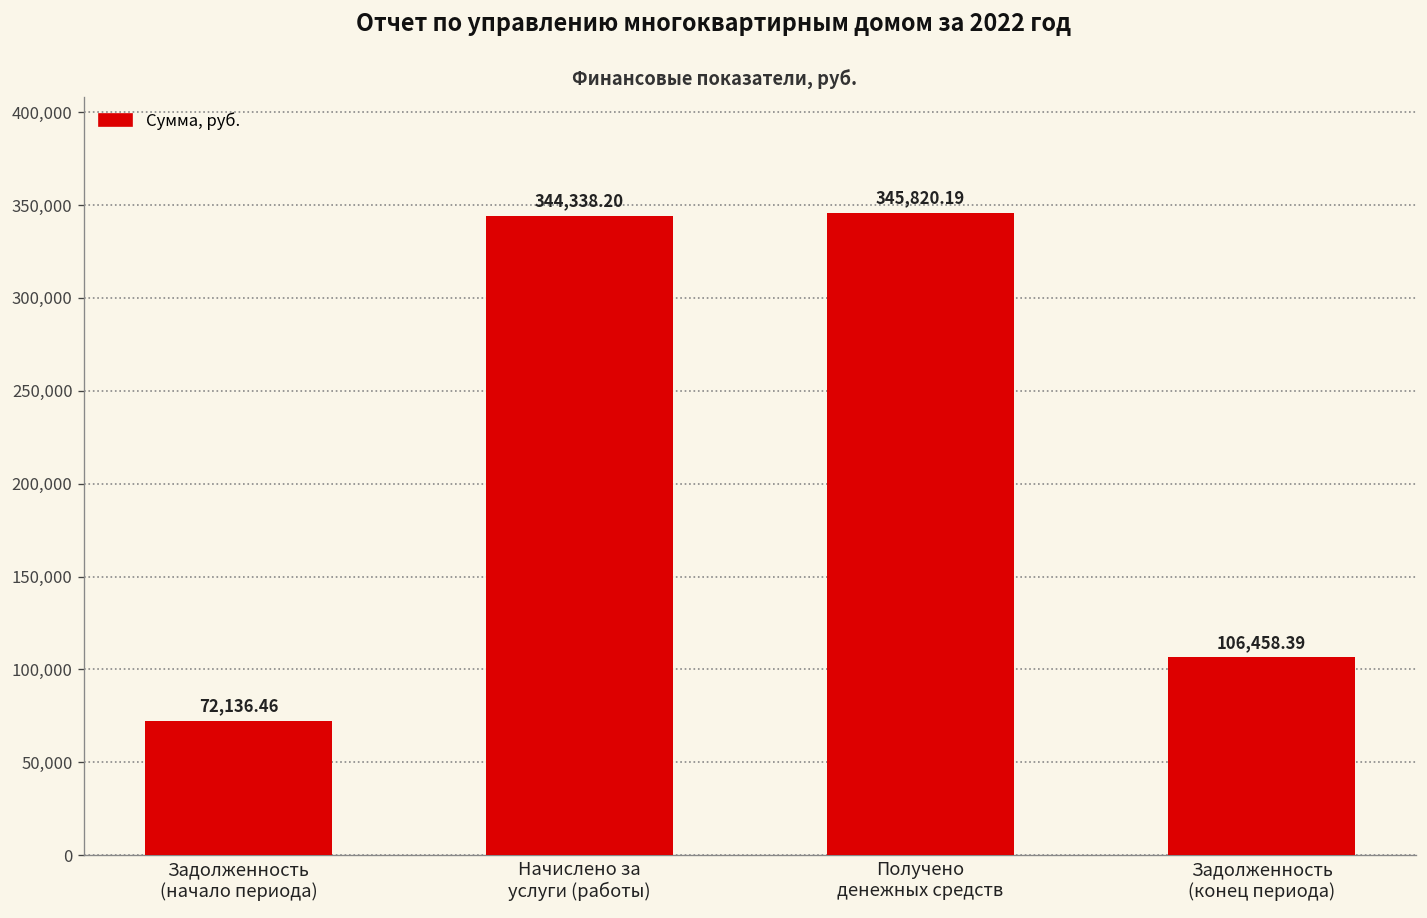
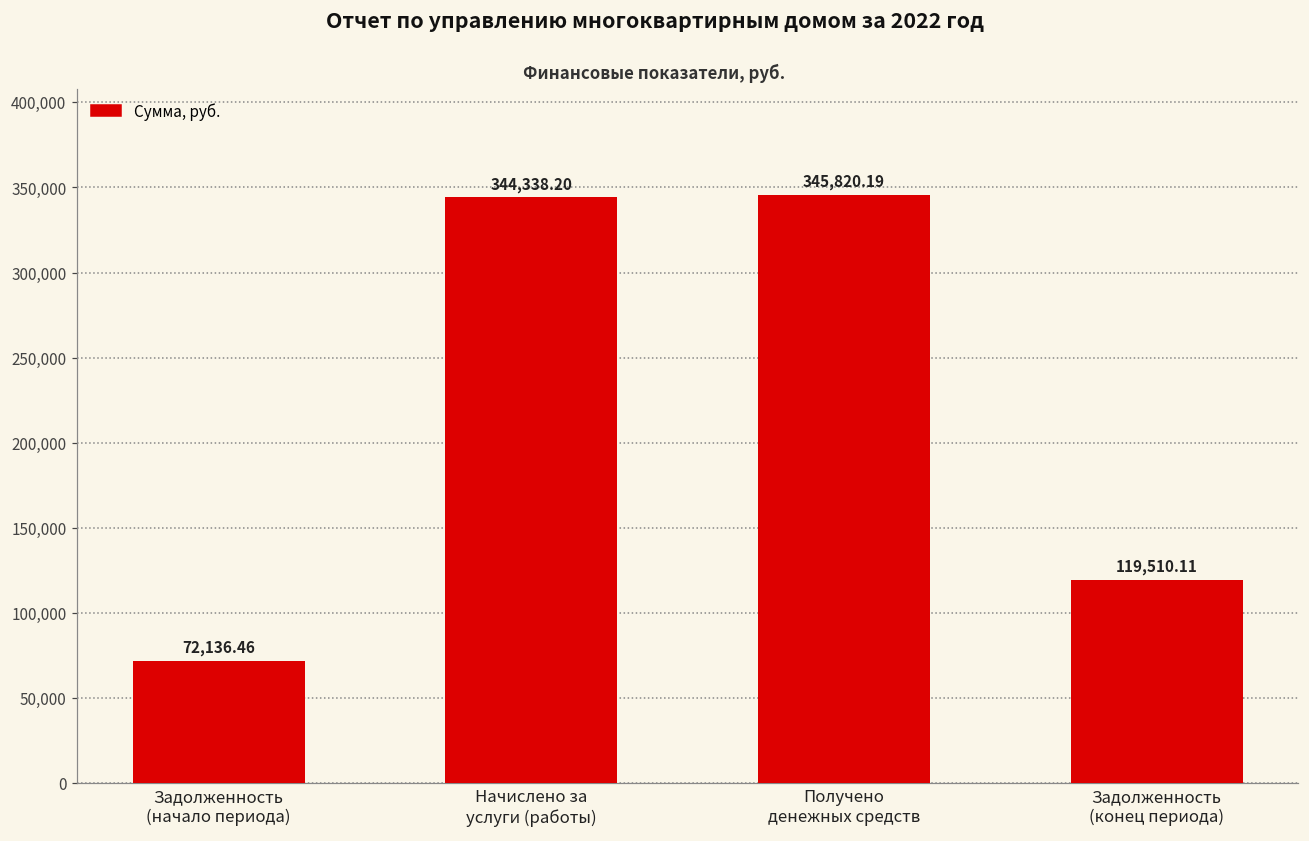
  {
    "Задолженность (начало периода)": "72,136.46",
    "Начислено за услуги (работы)": "344,338.20",
    "Получено денежных средств": "345,820.19",
-   "Задолженность (конец периода)": "106,458.39"
+   "Задолженность (конец периода)": "119,510.11"
  }
